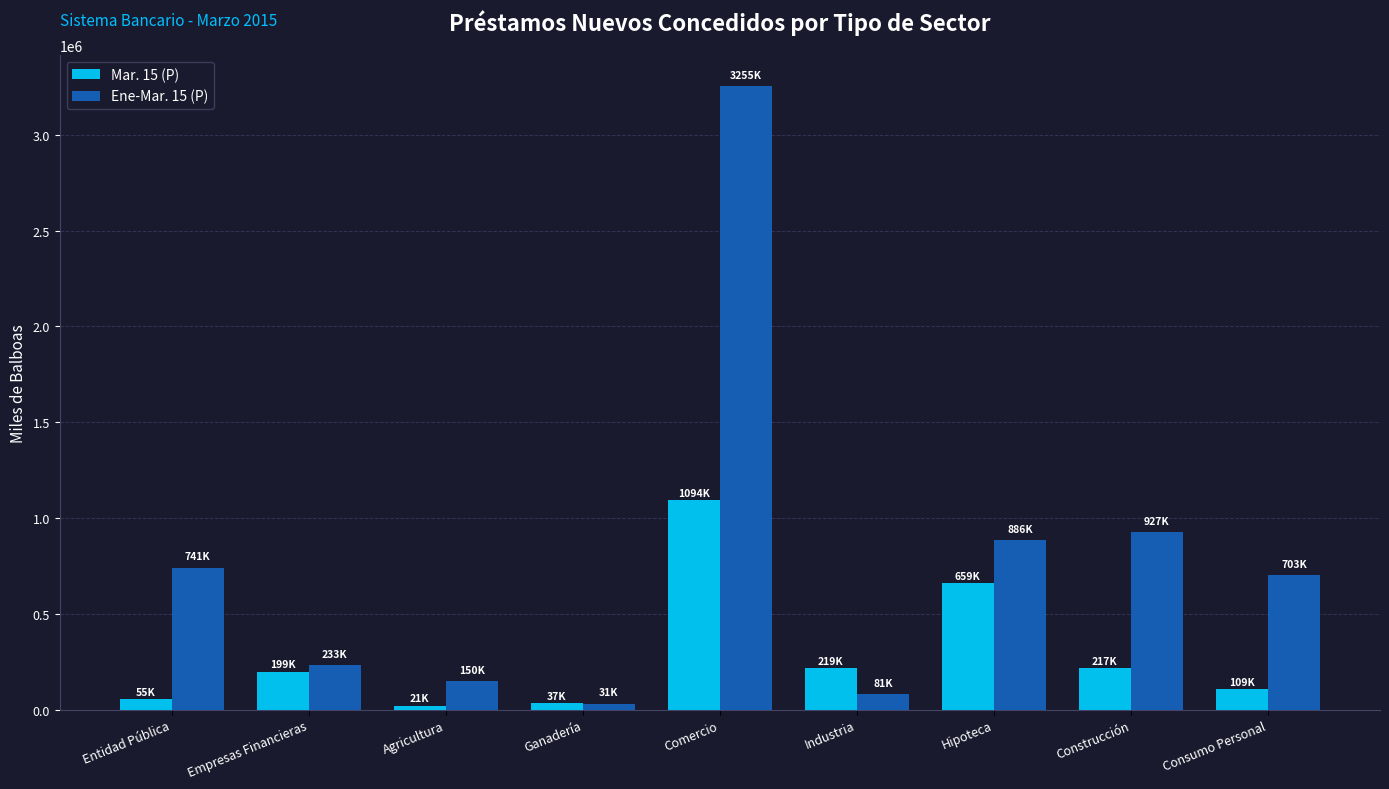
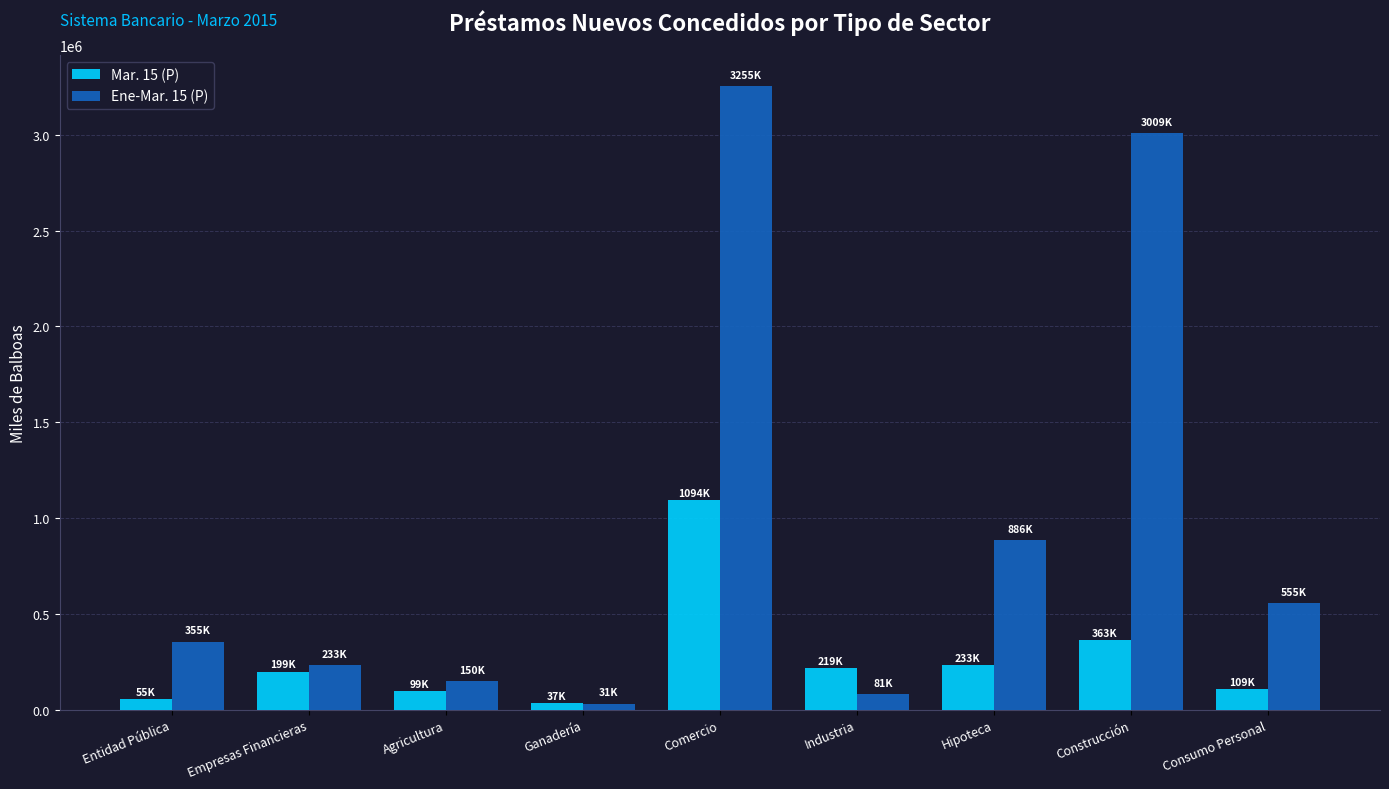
  {
    "Mar. 15 (P)": {
      "Entidad Pública": "55K",
      "Empresas Financieras": "199K",
-     "Agricultura": "21K",
+     "Agricultura": "99K",
      "Ganadería": "37K",
      "Comercio": "1094K",
      "Industria": "219K",
-     "Hipoteca": "659K",
-     "Construcción": "217K",
+     "Hipoteca": "233K",
+     "Construcción": "363K",
      "Consumo Personal": "109K"
    },
    "Ene-Mar. 15 (P)": {
-     "Entidad Pública": "741K",
+     "Entidad Pública": "355K",
      "Empresas Financieras": "233K",
      "Agricultura": "150K",
      "Ganadería": "31K",
      "Comercio": "3255K",
      "Industria": "81K",
      "Hipoteca": "886K",
-     "Construcción": "927K",
-     "Consumo Personal": "703K"
+     "Construcción": "3009K",
+     "Consumo Personal": "555K"
    }
  }
